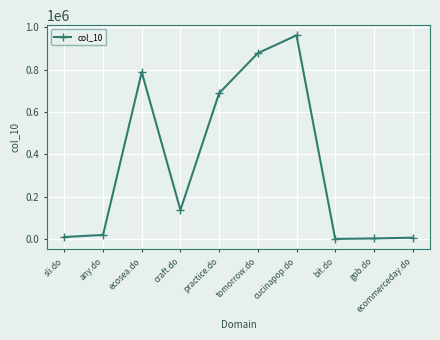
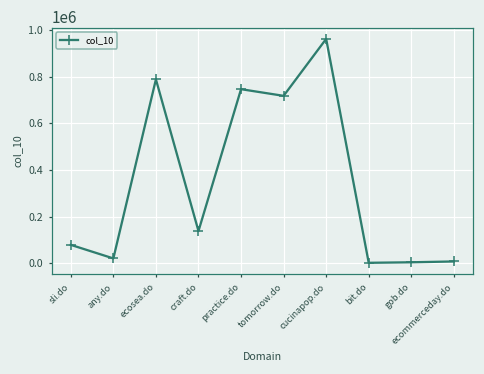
  {
-   "sli.do": 10000,
+   "sli.do": 80000,
    "any.do": 20000,
    "ecosea.do": 790000,
    "craft.do": 140000,
-   "practice.do": 690000,
-   "tomorrow.do": 880000,
+   "practice.do": 750000,
+   "tomorrow.do": 720000,
    "cucinapop.do": 960000,
    "bit.do": 0,
    "gob.do": 0,
    "ecommerceday.do": 10000
  }
